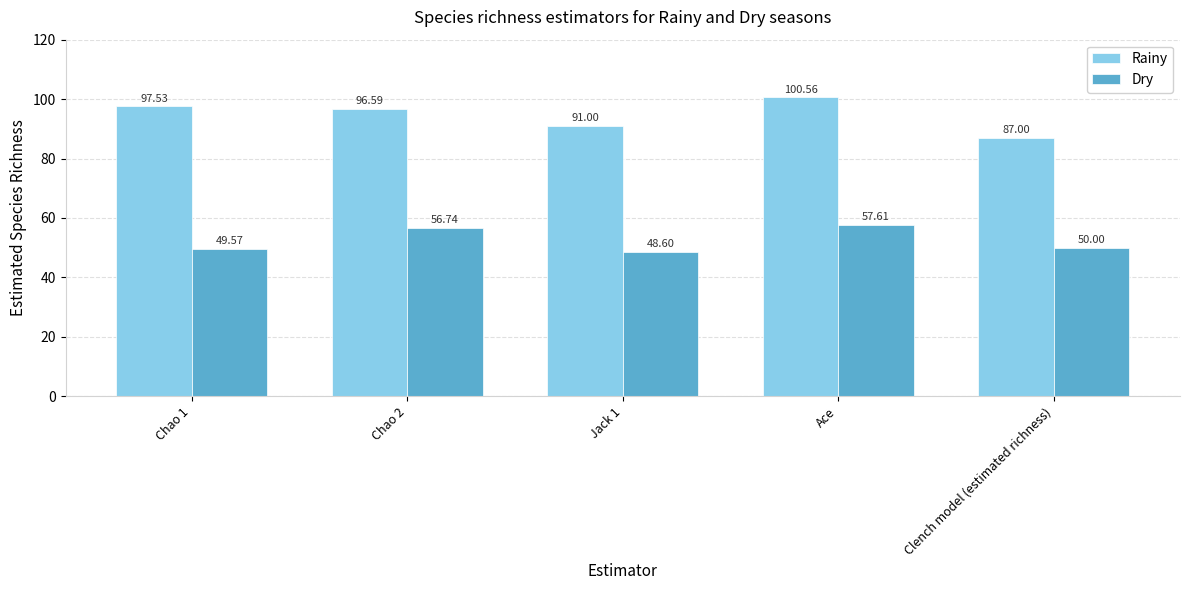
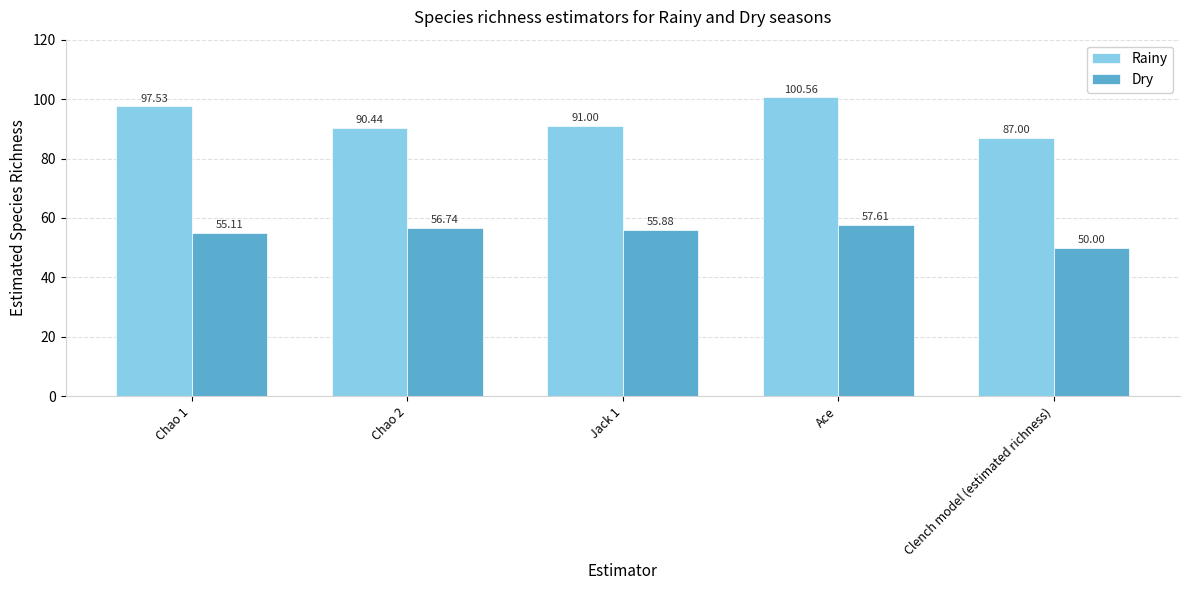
  {
    "Rainy": {
      "Chao 1": 97.53,
-     "Chao 2": 96.59,
+     "Chao 2": 90.44,
      "Jack 1": 91.00,
      "Ace": 100.56,
      "Clench model (estimated richness)": 87.00
    },
    "Dry": {
-     "Chao 1": 49.57,
+     "Chao 1": 55.11,
      "Chao 2": 56.74,
-     "Jack 1": 48.60,
+     "Jack 1": 55.88,
      "Ace": 57.61,
      "Clench model (estimated richness)": 50.00
    }
  }
